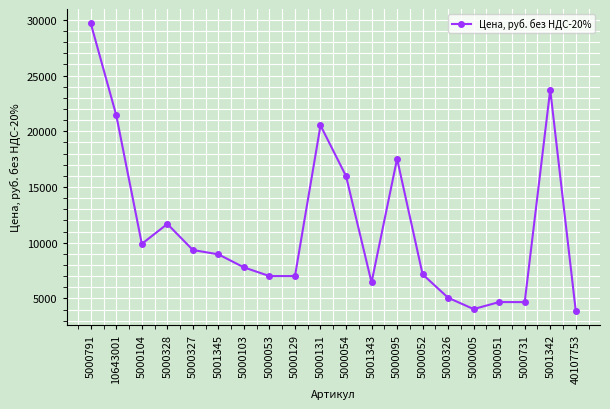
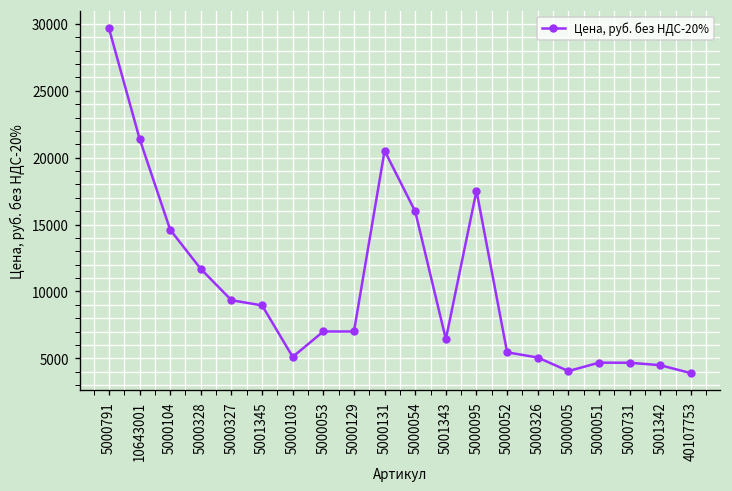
  {
    "5000791": 29700,
    "10643001": 21400,
-   "5000104": 9900,
+   "5000104": 14600,
    "5000328": 11700,
    "5000327": 9300,
    "5001345": 9000,
-   "5000103": 7800,
+   "5000103": 5100,
    "5000053": 7000,
    "5000129": 7000,
    "5000131": 20500,
    "5000054": 16000,
    "5001343": 6400,
    "5000095": 17500,
-   "5000052": 7200,
+   "5000052": 5400,
    "5000326": 5100,
    "5000005": 4000,
    "5000051": 4700,
    "5000731": 4700,
-   "5001342": 23700,
+   "5001342": 4500,
    "40107753": 3900
  }
